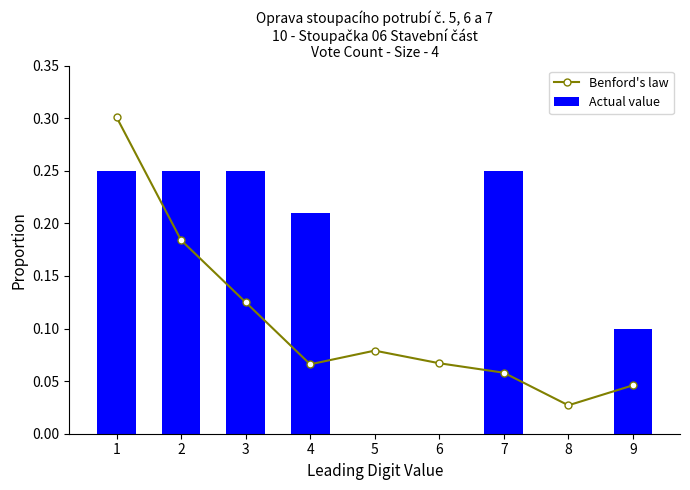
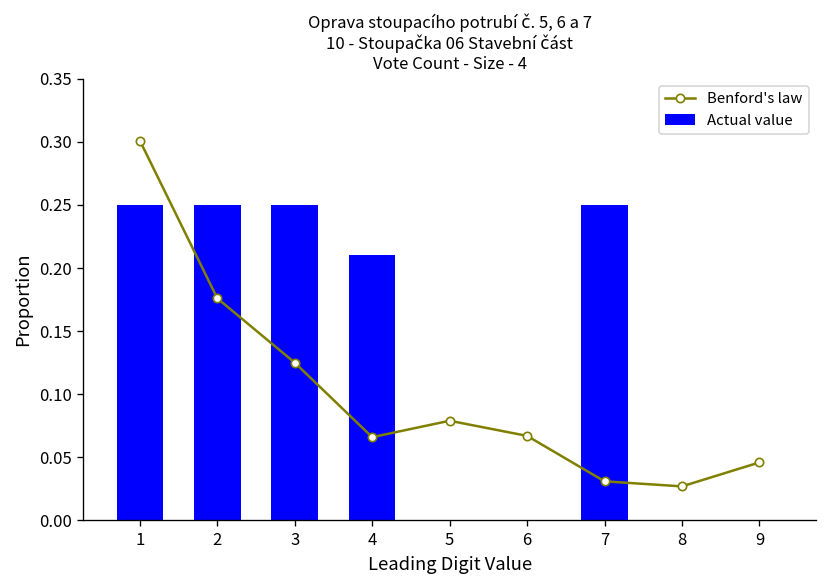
  {
    "Benford's law": {
      "1": 0.301,
-     "2": 0.184,
+     "2": 0.176,
      "3": 0.125,
      "4": 0.066,
      "5": 0.079,
      "6": 0.067,
-     "7": 0.058,
+     "7": 0.031,
      "8": 0.027,
      "9": 0.046
    },
    "Actual value": {
      "1": 0.250,
      "2": 0.250,
      "3": 0.250,
      "4": 0.210,
      "5": 0.0,
      "6": 0.0,
      "7": 0.250,
      "8": 0.0,
-     "9": 0.1
+     "9": 0.0
    }
  }
